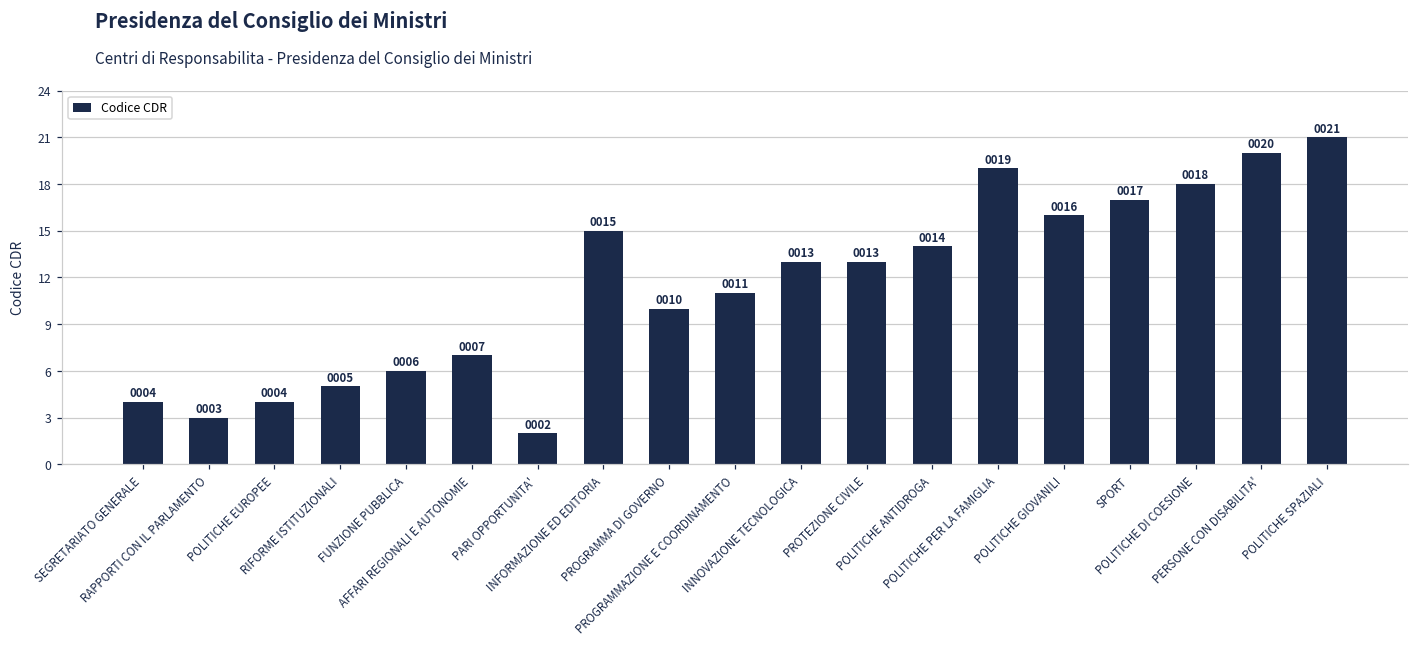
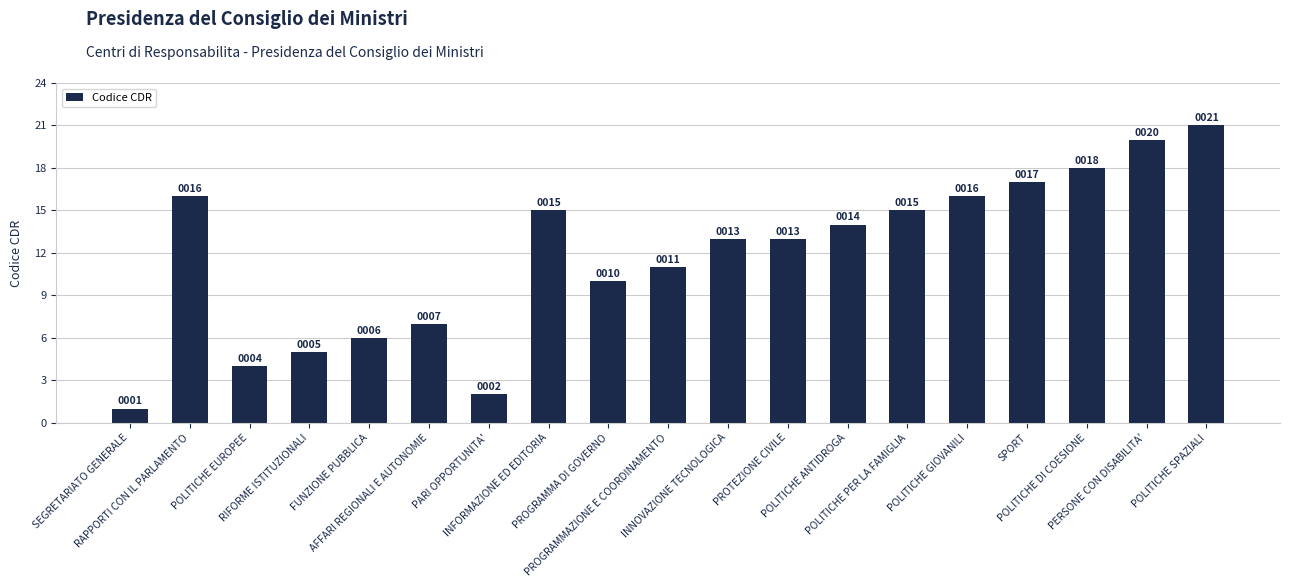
  {
-   "SEGRETARIATO GENERALE": "0004",
-   "RAPPORTI CON IL PARLAMENTO": "0003",
+   "SEGRETARIATO GENERALE": "0001",
+   "RAPPORTI CON IL PARLAMENTO": "0016",
    "POLITICHE EUROPEE": "0004",
    "RIFORME ISTITUZIONALI": "0005",
    "FUNZIONE PUBBLICA": "0006",
    "AFFARI REGIONALI E AUTONOMIE": "0007",
    "PARI OPPORTUNITA'": "0002",
    "INFORMAZIONE ED EDITORIA": "0015",
    "PROGRAMMA DI GOVERNO": "0010",
    "PROGRAMMAZIONE E COORDINAMENTO": "0011",
    "INNOVAZIONE TECNOLOGICA": "0013",
    "PROTEZIONE CIVILE": "0013",
    "POLITICHE ANTIDROGA": "0014",
-   "POLITICHE PER LA FAMIGLIA": "0019",
+   "POLITICHE PER LA FAMIGLIA": "0015",
    "POLITICHE GIOVANILI": "0016",
    "SPORT": "0017",
    "POLITICHE DI COESIONE": "0018",
    "PERSONE CON DISABILITA'": "0020",
    "POLITICHE SPAZIALI": "0021"
  }
